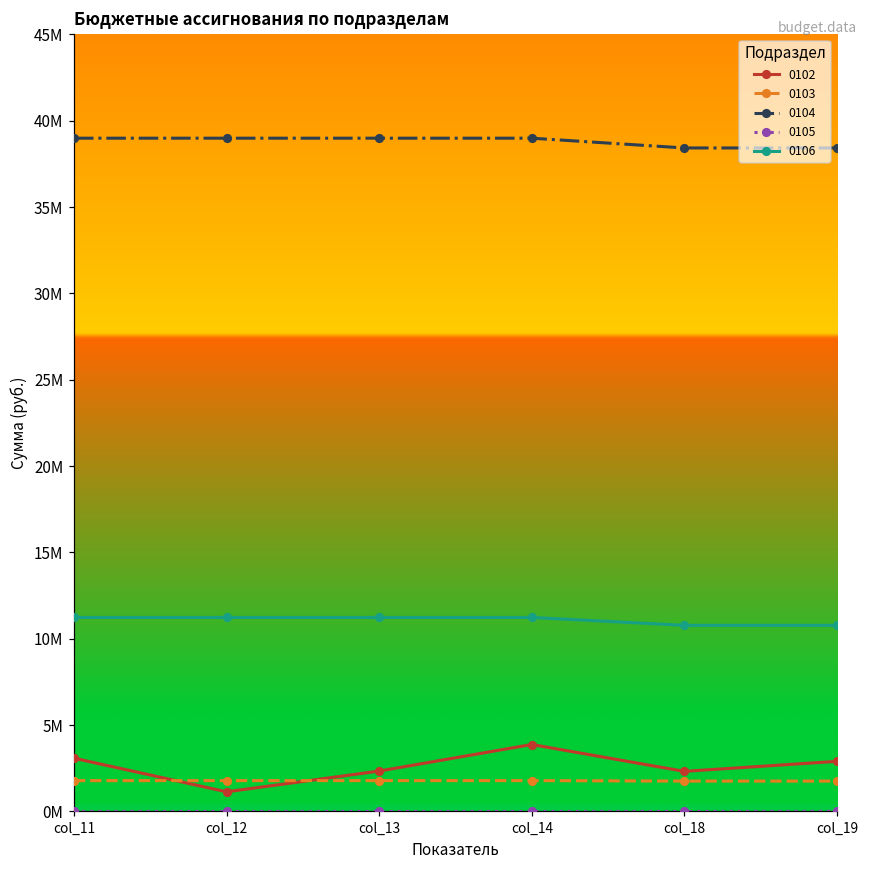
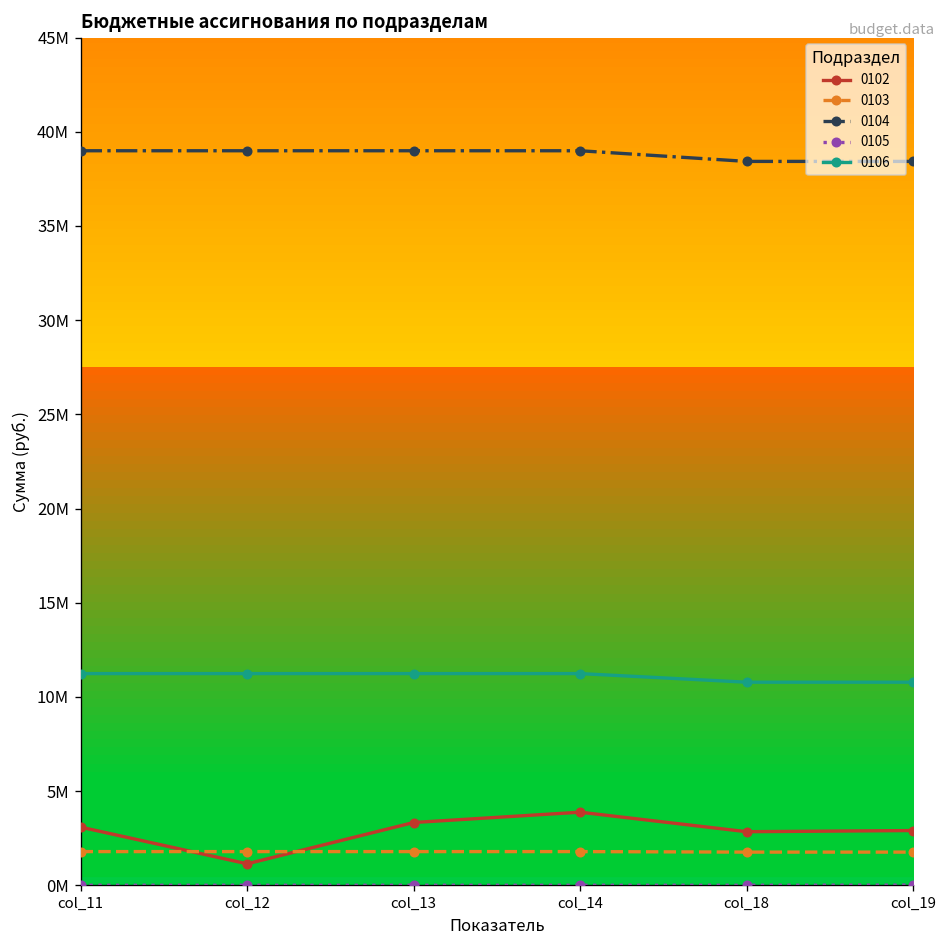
  {
    "0102": {
      "col_11": 3100000,
      "col_12": 1100000,
-     "col_13": 2300000,
+     "col_13": 3300000,
      "col_14": 3900000,
-     "col_18": 2300000,
+     "col_18": 2800000,
      "col_19": 2900000
    },
    "0103": {
      "col_11": 1800000,
      "col_12": 1800000,
      "col_13": 1800000,
      "col_14": 1800000,
      "col_18": 1800000,
      "col_19": 1800000
    },
    "0104": {
      "col_11": 39000000,
      "col_12": 39000000,
      "col_13": 39000000,
      "col_14": 39000000,
      "col_18": 38400000,
      "col_19": 38400000
    },
    "0106": {
      "col_11": 11200000,
      "col_12": 11200000,
      "col_13": 11200000,
      "col_14": 11200000,
      "col_18": 10800000,
      "col_19": 10800000
    }
  }
